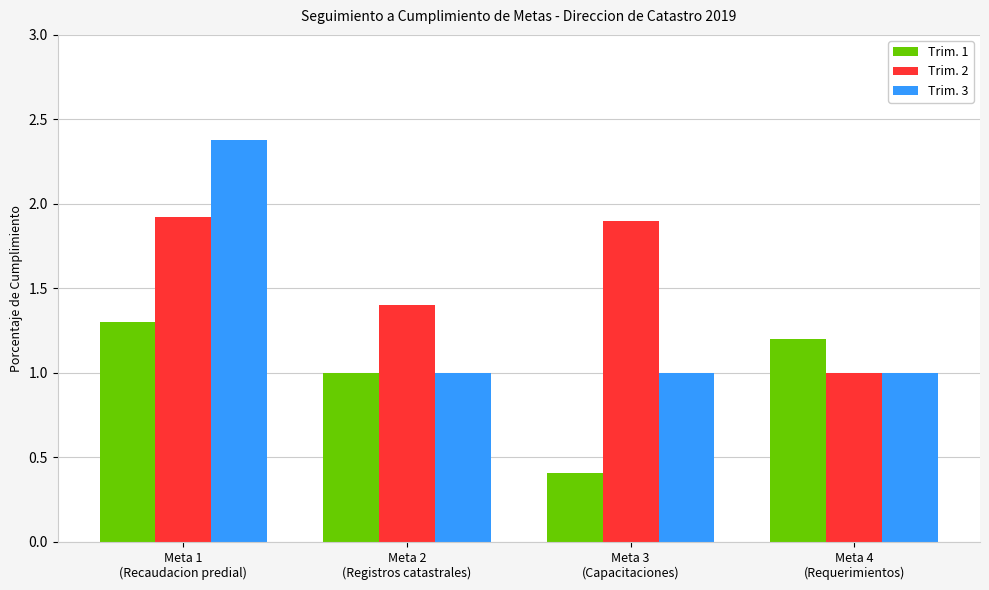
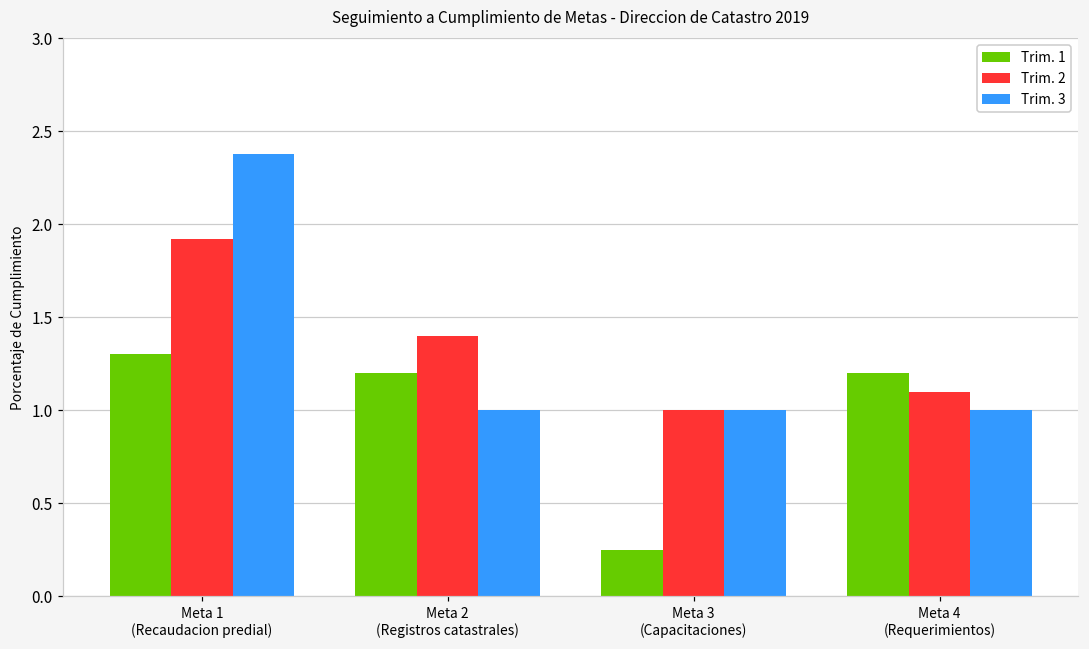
  {
    "Trim. 1": {
      "Meta 1 (Recaudacion predial)": 1.30,
-     "Meta 2 (Registros catastrales)": 1.0,
-     "Meta 3 (Capacitaciones)": 0.41,
+     "Meta 2 (Registros catastrales)": 1.2,
+     "Meta 3 (Capacitaciones)": 0.25,
      "Meta 4 (Requerimientos)": 1.20
    },
    "Trim. 2": {
      "Meta 1 (Recaudacion predial)": 1.92,
      "Meta 2 (Registros catastrales)": 1.4,
-     "Meta 3 (Capacitaciones)": 1.9,
-     "Meta 4 (Requerimientos)": 1.0
+     "Meta 3 (Capacitaciones)": 1.0,
+     "Meta 4 (Requerimientos)": 1.1
    },
    "Trim. 3": {
      "Meta 1 (Recaudacion predial)": 2.38,
      "Meta 2 (Registros catastrales)": 1.00,
      "Meta 3 (Capacitaciones)": 1.00,
      "Meta 4 (Requerimientos)": 1.00
    }
  }
